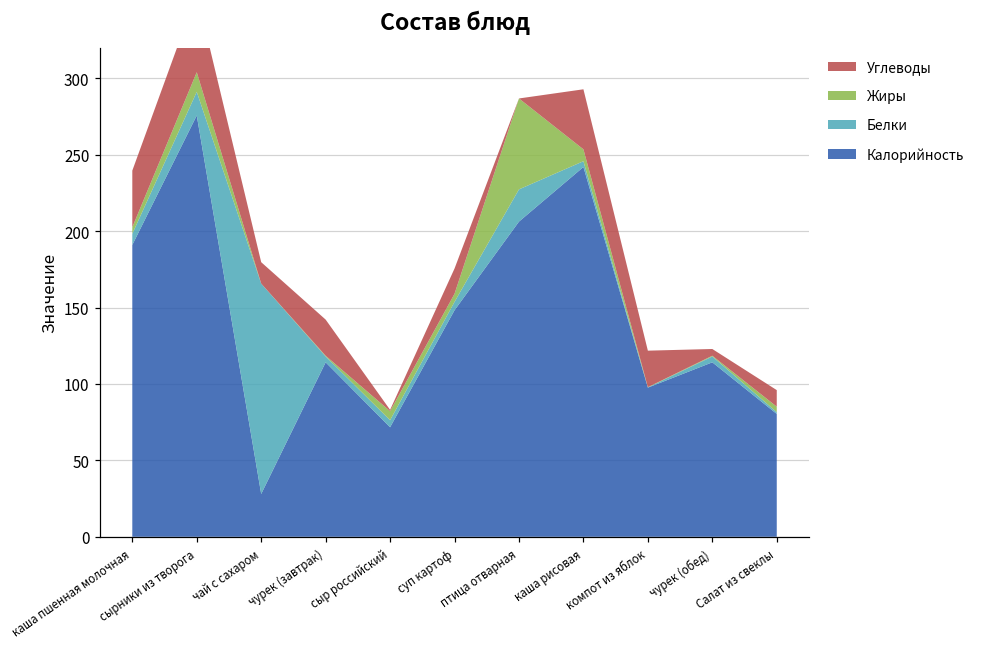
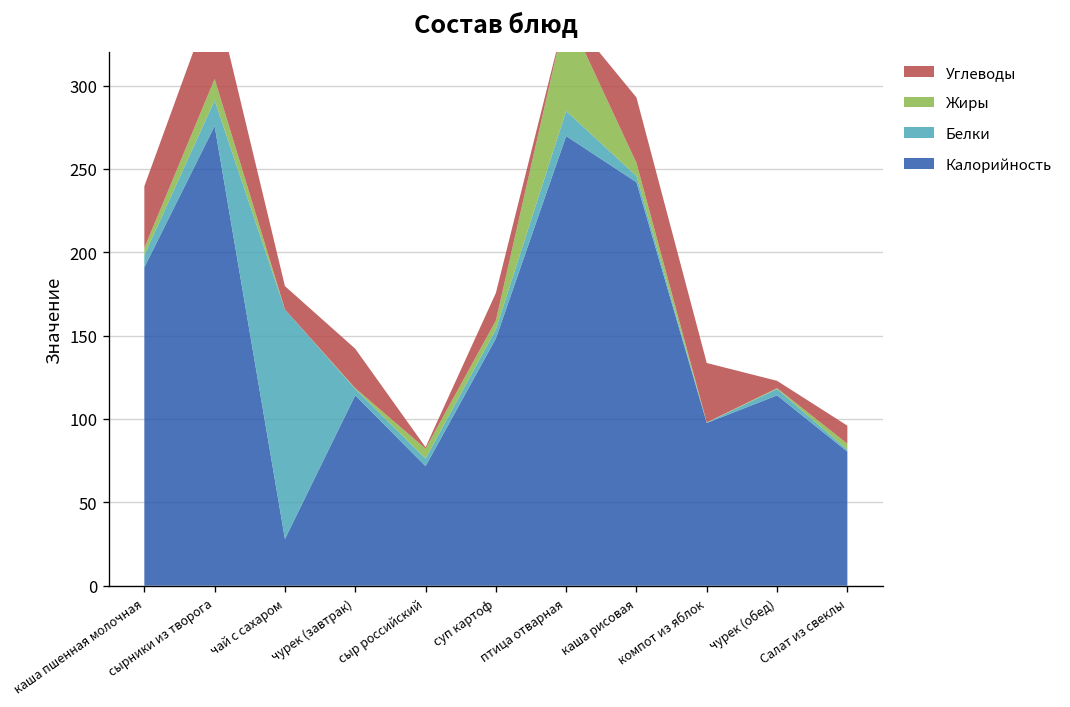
  {
    "Калорийность": {
      "каша пшенная молочная": 191,
      "сырники из творога": 276,
      "чай с сахаром": 28,
      "чурек (завтрак)": 114,
      "сыр российский": 72,
      "суп картоф": 148,
-     "птица отварная": 206,
+     "птица отварная": 270,
      "каша рисовая": 242,
      "чурек (обед)": 114
    },
    "Белки": {
      "каша пшенная молочная": 7,
      "сырники из творога": 15,
      "сыр российский": 5,
      "суп картоф": 5,
-     "птица отварная": 21,
+     "птица отварная": 15,
      "каша рисовая": 4
    },
    "Жиры": {
      "каша пшенная молочная": 4,
      "сырники из творога": 13,
      "суп картоф": 5,
      "каша рисовая": 8,
      "Салат из свеклы": 4
    },
    "Углеводы": {
      "каша пшенная молочная": 37,
      "чай с сахаром": 14,
      "чурек (завтрак)": 24,
      "суп картоф": 17,
      "каша рисовая": 39,
-     "компот из яблок": 24,
+     "компот из яблок": 36,
      "чурек (обед)": 4,
      "Салат из свеклы": 11
    }
  }
